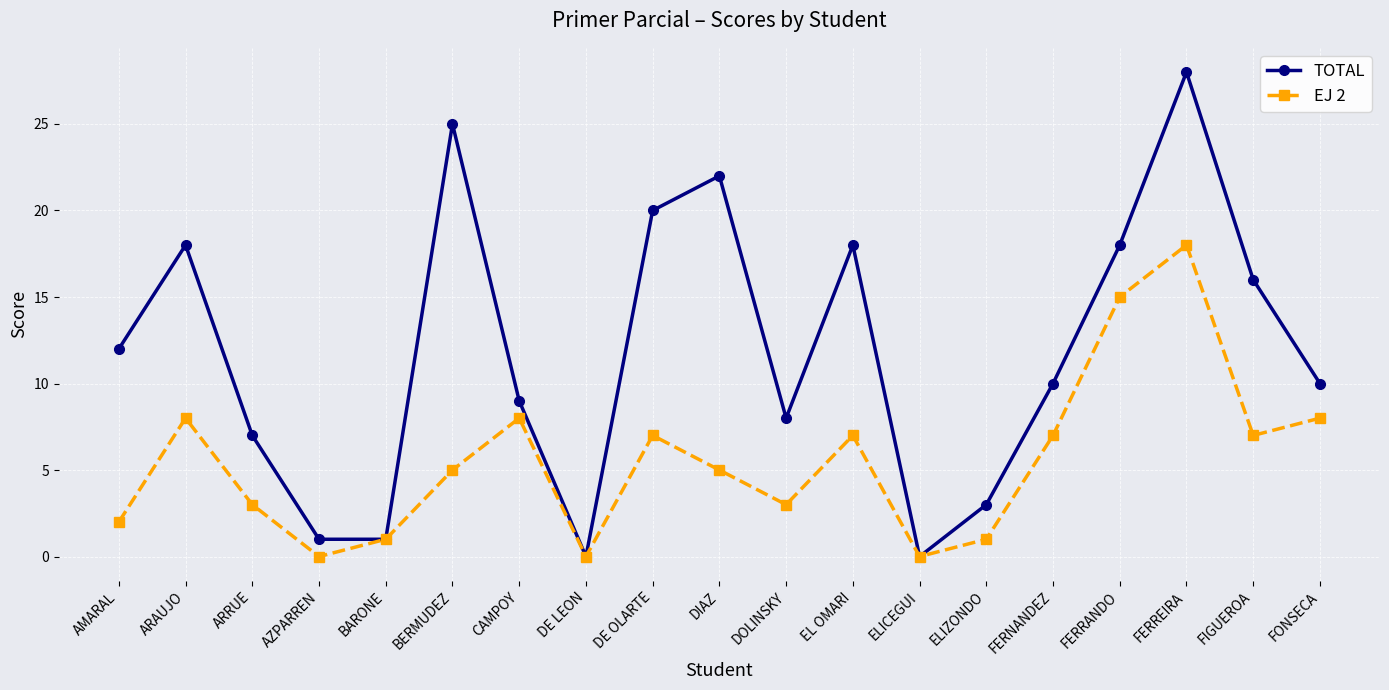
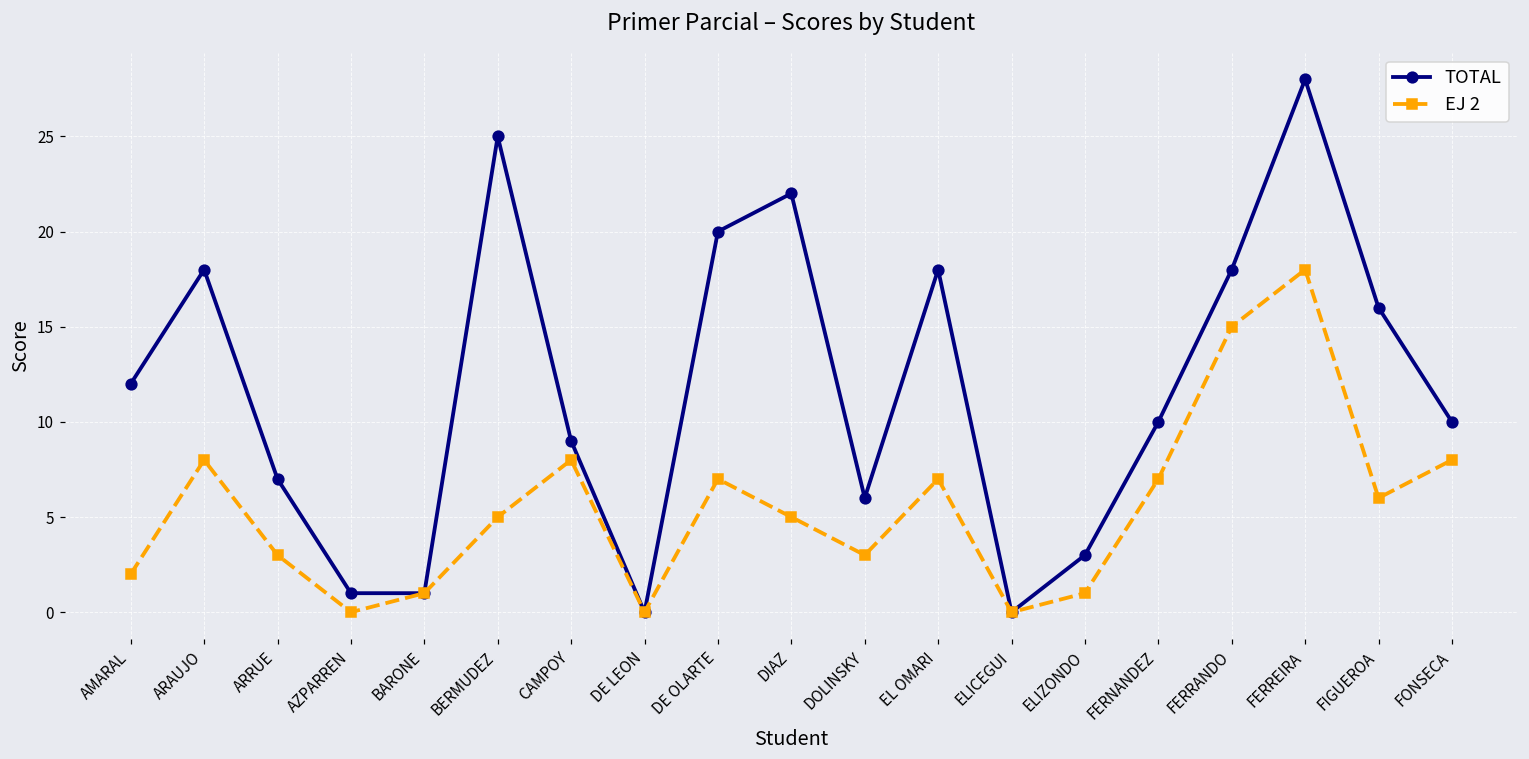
  {
    "TOTAL": {
      "AMARAL": 12,
      "ARAUJO": 18,
      "ARRUE": 7,
      "AZPARREN": 1,
      "BERMUDEZ": 25,
      "CAMPOY": 9,
      "DE OLARTE": 20,
      "DIAZ": 22,
-     "DOLINSKY": 8,
+     "DOLINSKY": 6,
      "EL OMARI": 18,
      "ELIZONDO": 3,
      "FERNANDEZ": 10,
      "FERRANDO": 18,
      "FERREIRA": 28,
      "FIGUEROA": 16,
      "FONSECA": 10
    },
    "EJ 2": {
      "AMARAL": 2,
      "ARAUJO": 8,
      "ARRUE": 3,
      "AZPARREN": 0,
      "BERMUDEZ": 5,
      "CAMPOY": 8,
      "DE OLARTE": 7,
      "DIAZ": 5,
      "DOLINSKY": 3,
      "EL OMARI": 7,
      "ELIZONDO": 1,
      "FERNANDEZ": 7,
      "FERRANDO": 15,
      "FERREIRA": 18,
-     "FIGUEROA": 7,
+     "FIGUEROA": 6,
      "FONSECA": 8
    }
  }
